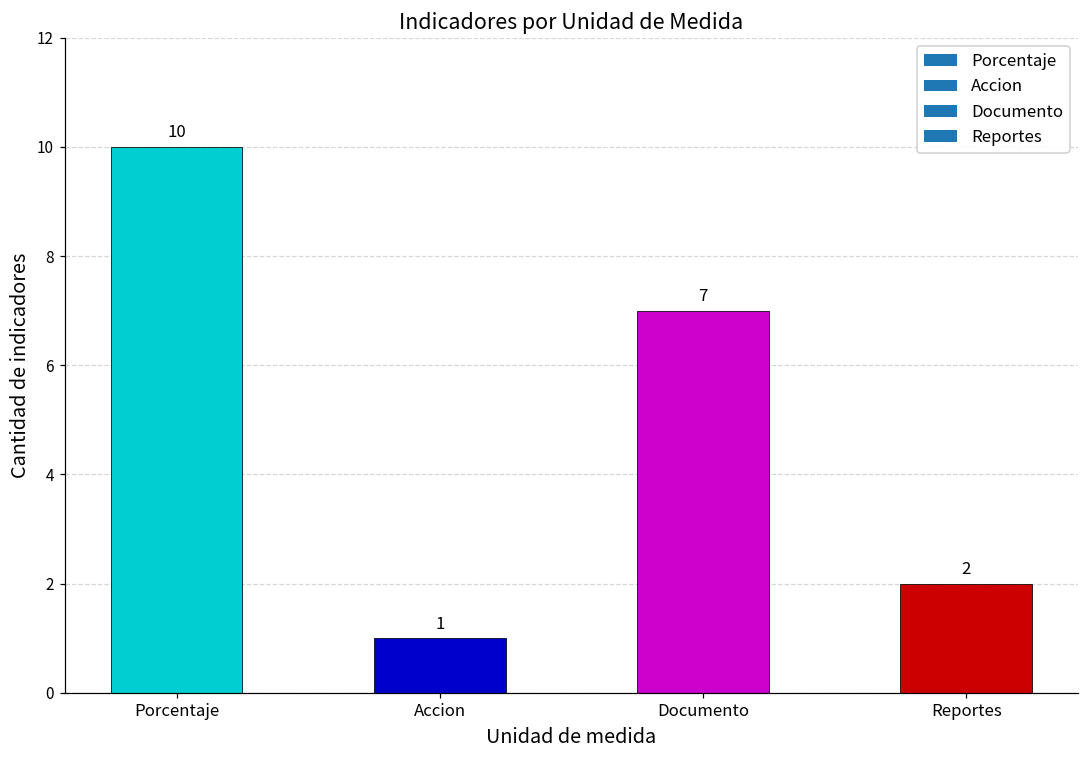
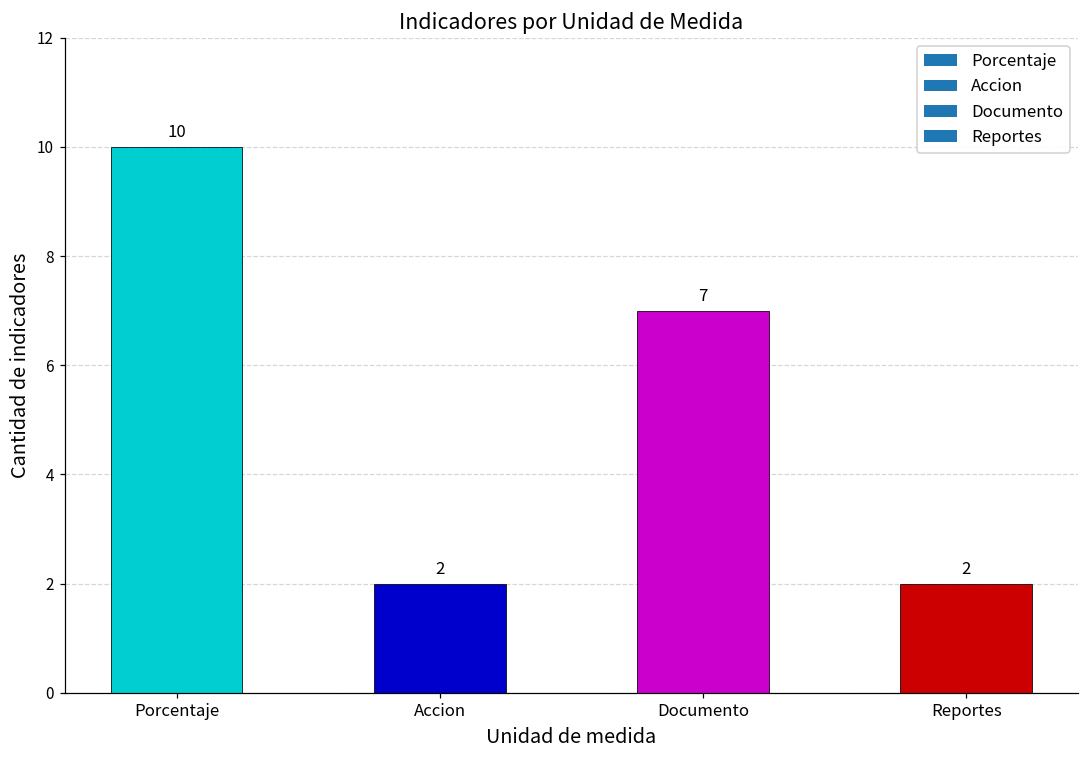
  {
    "Porcentaje": 10,
-   "Accion": 1,
+   "Accion": 2,
    "Documento": 7,
    "Reportes": 2
  }
